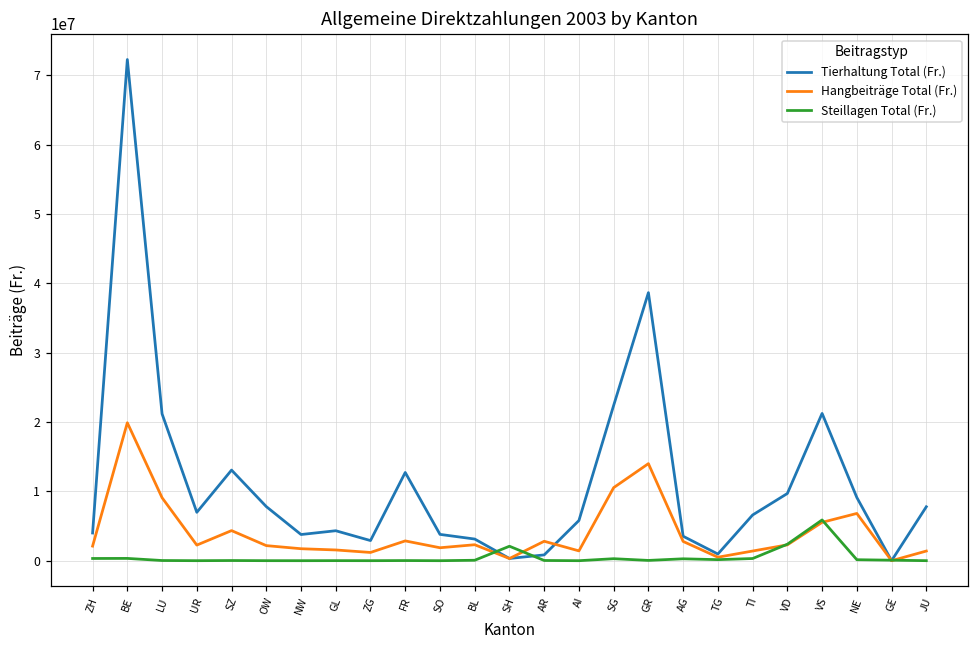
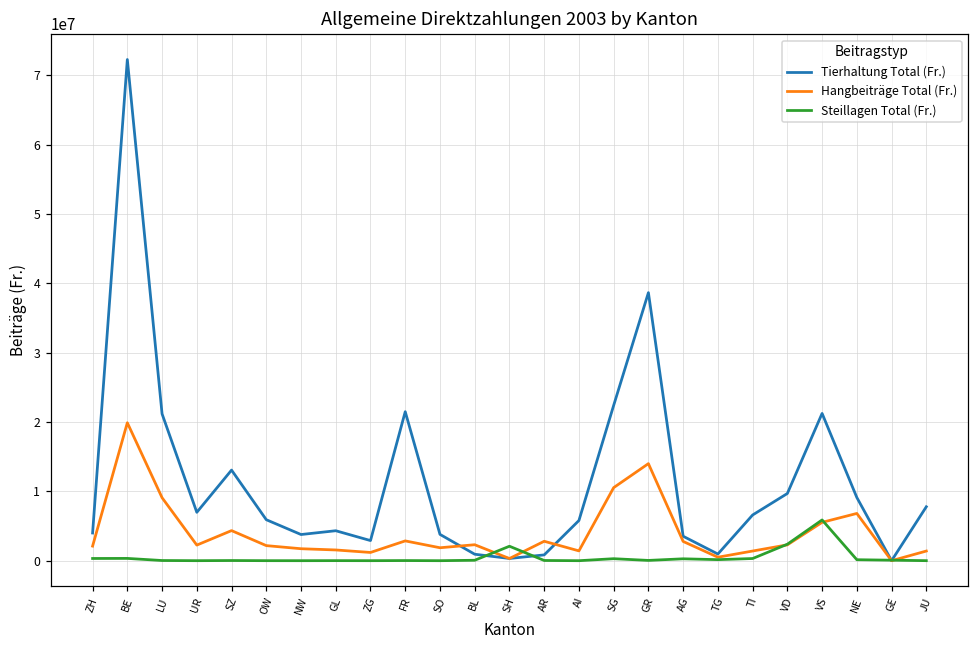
  {
    "Tierhaltung Total (Fr.)": {
      "ZH": 4000000,
      "BE": 72000000,
      "LU": 21000000,
      "UR": 7000000,
      "SZ": 13000000,
-     "OW": 8000000,
+     "OW": 6000000,
      "NW": 4000000,
      "GL": 4000000,
      "ZG": 3000000,
-     "FR": 13000000,
+     "FR": 21000000,
      "SO": 4000000,
-     "BL": 3000000,
+     "BL": 1000000,
      "AR": 1000000,
      "AI": 6000000,
      "SG": 22000000,
      "GR": 39000000,
      "AG": 4000000,
      "TG": 1000000,
      "TI": 7000000,
      "VD": 10000000,
      "VS": 21000000,
      "NE": 9000000,
      "JU": 8000000
    },
    "Hangbeiträge Total (Fr.)": {
      "ZH": 2000000,
      "BE": 20000000,
      "LU": 9000000,
      "UR": 2000000,
      "SZ": 4000000,
      "OW": 2000000,
      "NW": 2000000,
      "GL": 2000000,
      "ZG": 1000000,
      "FR": 3000000,
      "SO": 2000000,
      "BL": 2000000,
      "AR": 3000000,
      "AI": 1000000,
      "SG": 11000000,
      "GR": 14000000,
      "AG": 3000000,
      "TI": 1000000,
      "NE": 7000000,
      "JU": 1000000
    },
    "Steillagen Total (Fr.)": {
      "ZH": 0,
      "BE": 0,
      "LU": 0,
      "UR": 0,
      "SZ": 0,
      "OW": 0,
      "NW": 0,
      "GL": 0,
      "ZG": 0,
      "FR": 0,
      "SO": 0,
      "BL": 0,
      "SH": 2000000,
      "AR": 0,
      "AI": 0,
      "SG": 0,
      "GR": 0,
      "AG": 0,
      "TI": 0,
      "NE": 0,
      "JU": 0
    }
  }
